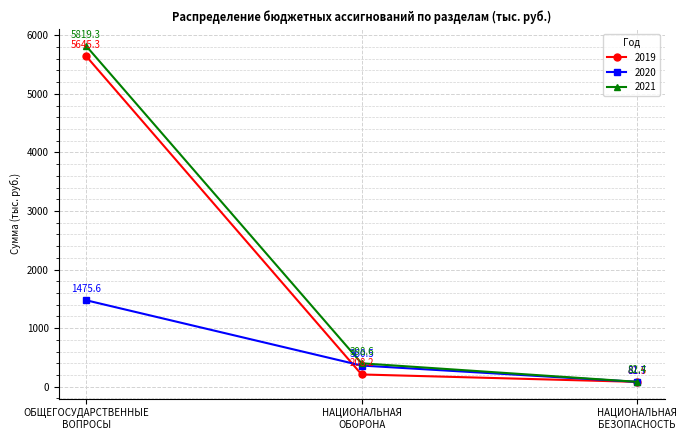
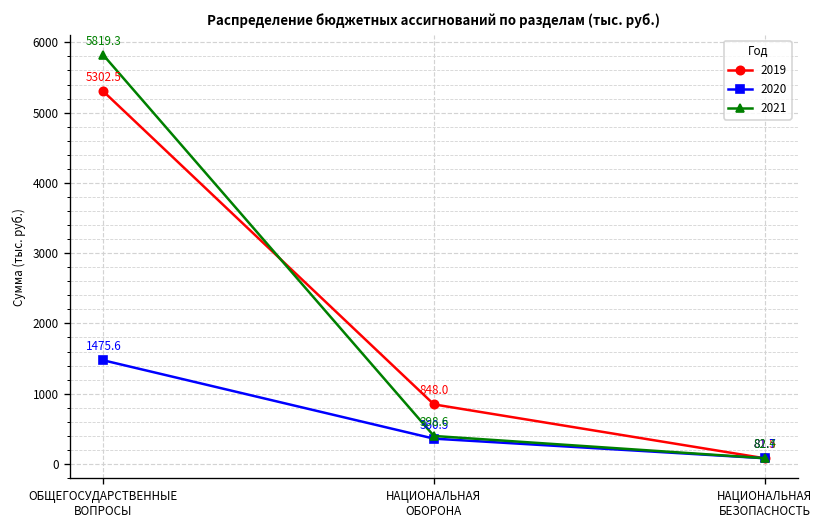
  {
    "2019": {
-     "ОБЩЕГОСУДАРСТВЕННЫЕ ВОПРОСЫ": 5645.3,
-     "НАЦИОНАЛЬНАЯ ОБОРОНА": 208.2
+     "ОБЩЕГОСУДАРСТВЕННЫЕ ВОПРОСЫ": 5302.5,
+     "НАЦИОНАЛЬНАЯ ОБОРОНА": 848.0
    },
    "2020": {
      "ОБЩЕГОСУДАРСТВЕННЫЕ ВОПРОСЫ": 1475.6
    },
    "2021": {
      "ОБЩЕГОСУДАРСТВЕННЫЕ ВОПРОСЫ": 5819.3
    }
  }
